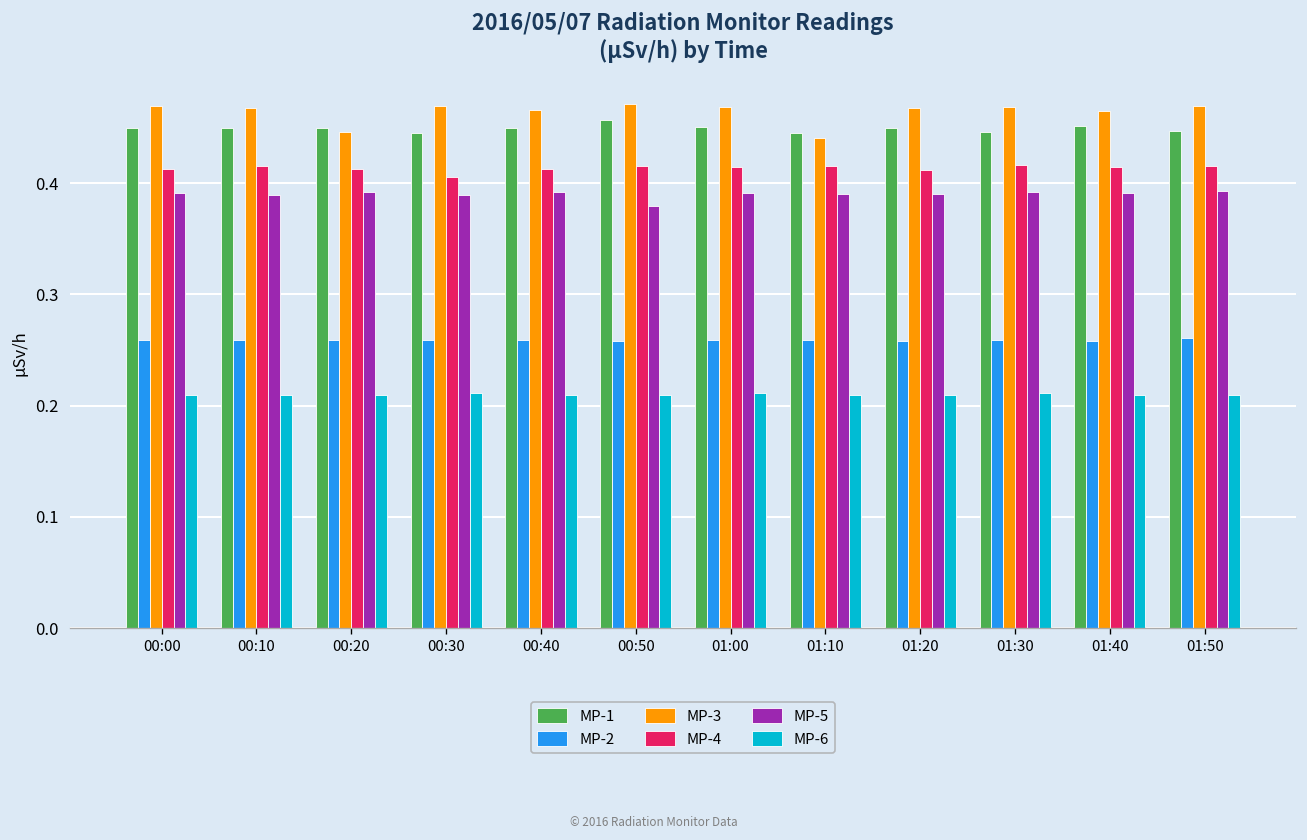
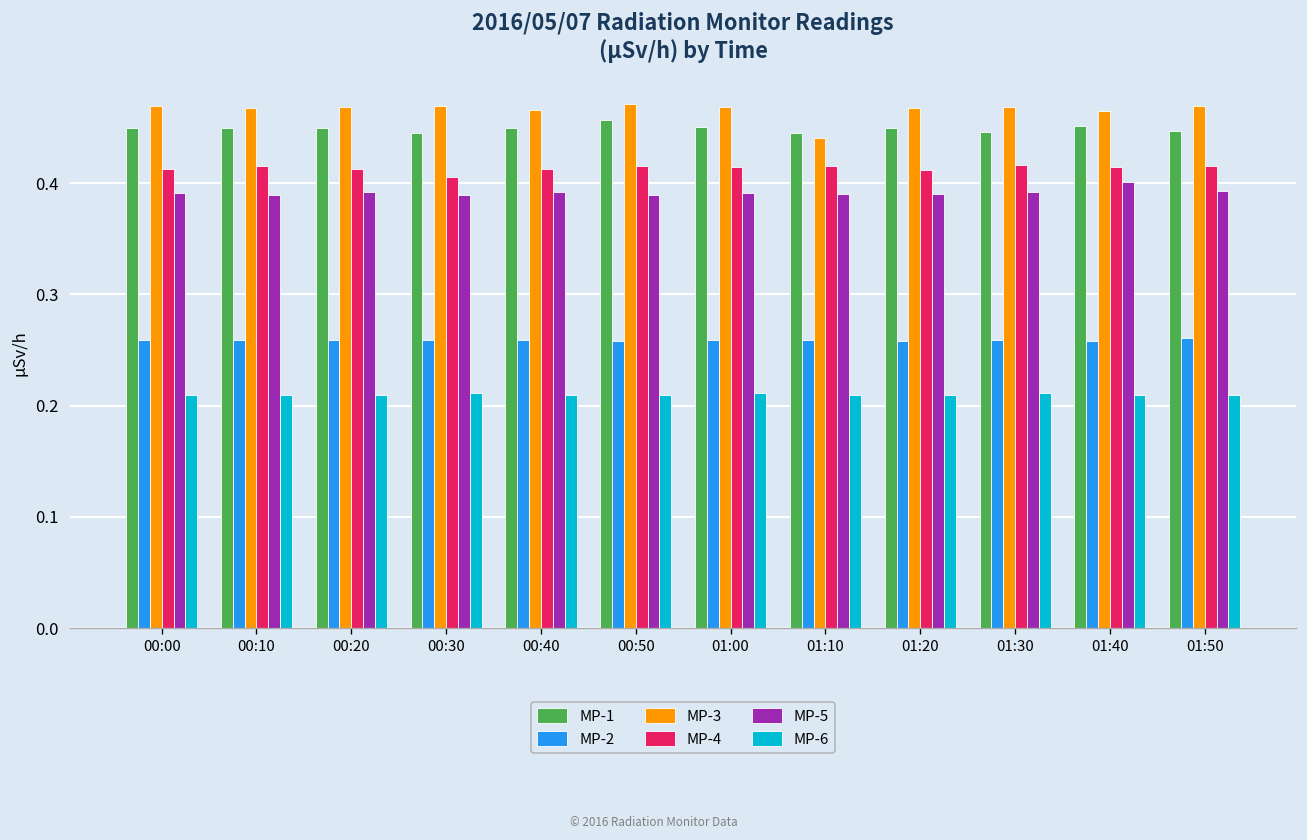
  {
    "MP-1": {
      "00:00": 0.45,
      "00:10": 0.45,
      "00:20": 0.45,
      "00:30": 0.45,
      "00:40": 0.45,
      "00:50": 0.46,
      "01:00": 0.45,
      "01:10": 0.45,
      "01:20": 0.45,
      "01:30": 0.45,
      "01:40": 0.45,
      "01:50": 0.45
    },
    "MP-3": {
      "00:00": 0.47,
      "00:10": 0.47,
-     "00:20": 0.45,
+     "00:20": 0.47,
      "00:30": 0.47,
      "00:40": 0.47,
      "00:50": 0.47,
      "01:00": 0.47,
      "01:10": 0.44,
      "01:20": 0.47,
      "01:30": 0.47,
      "01:40": 0.47,
      "01:50": 0.47
    },
    "MP-4": {
      "00:00": 0.41,
      "00:10": 0.42,
      "00:20": 0.41,
      "00:30": 0.41,
      "00:40": 0.41,
      "00:50": 0.42,
      "01:00": 0.41,
      "01:10": 0.42,
      "01:20": 0.41,
      "01:30": 0.42,
      "01:40": 0.41,
      "01:50": 0.42
    },
    "MP-5": {
      "00:00": 0.39,
      "00:10": 0.39,
      "00:20": 0.39,
      "00:30": 0.39,
      "00:40": 0.39,
-     "00:50": 0.38,
+     "00:50": 0.39,
      "01:00": 0.39,
      "01:10": 0.39,
      "01:20": 0.39,
      "01:30": 0.39,
-     "01:40": 0.39,
+     "01:40": 0.40,
      "01:50": 0.39
    }
  }
